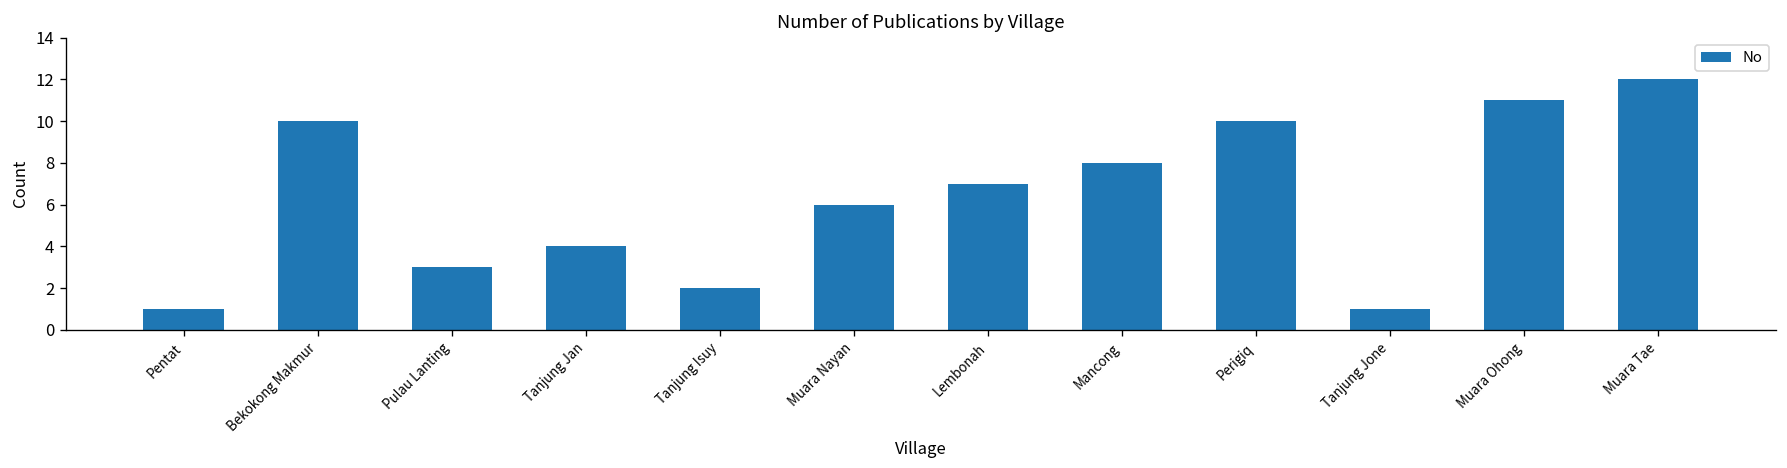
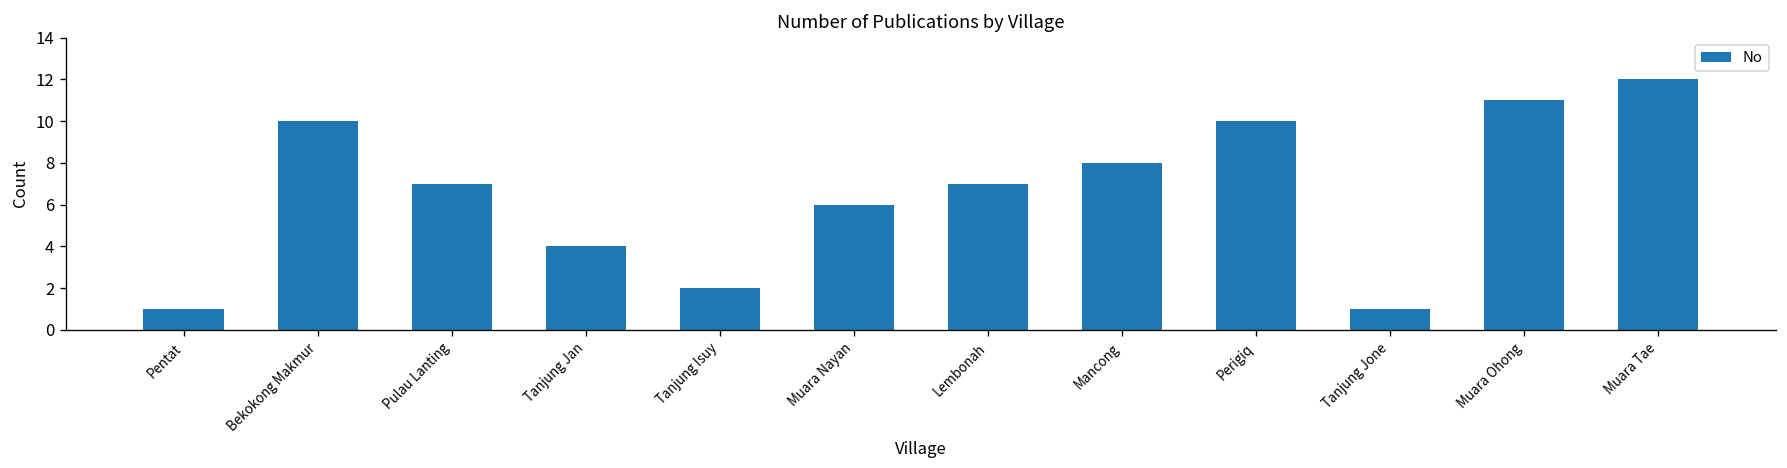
  {
    "Pentat": 1,
    "Bekokong Makmur": 10,
-   "Pulau Lanting": 3,
+   "Pulau Lanting": 7,
    "Tanjung Jan": 4,
    "Tanjung Isuy": 2,
    "Muara Nayan": 6,
    "Lembonah": 7,
    "Mancong": 8,
    "Perigiq": 10,
    "Tanjung Jone": 1,
    "Muara Ohong": 11,
    "Muara Tae": 12
  }
